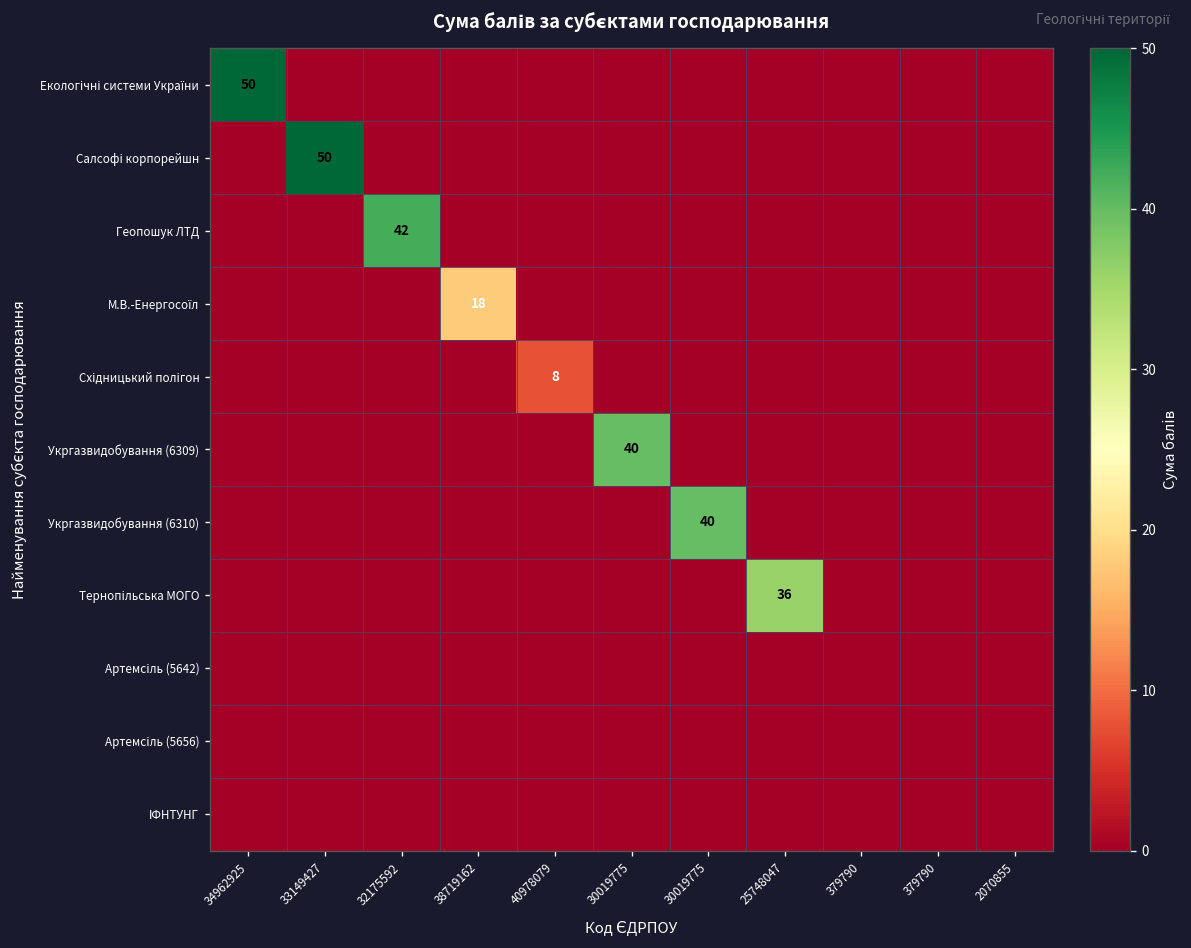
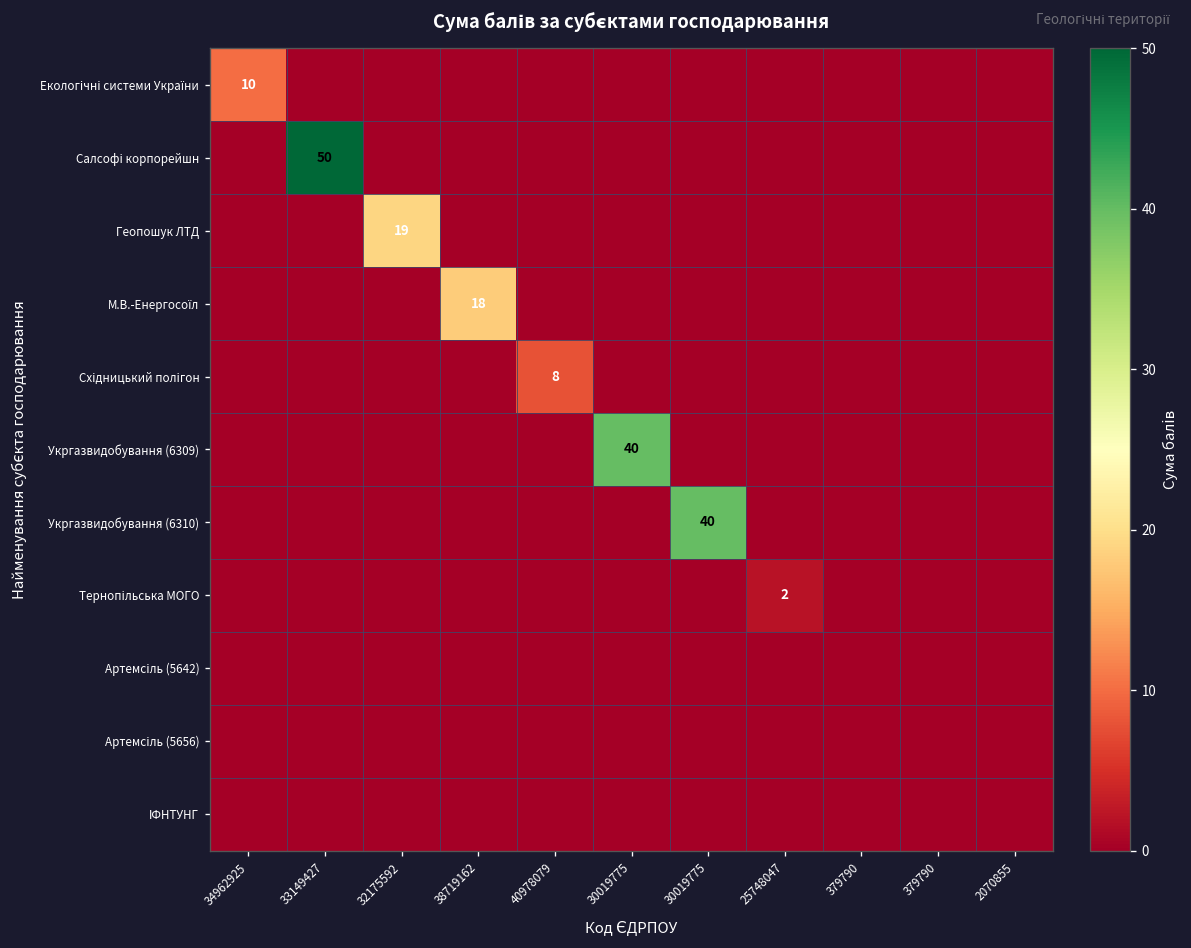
  {
    "Екологічні системи України": {
-     "34962925": 50
+     "34962925": 10
    },
    "Салсофі корпорейшн": {
      "33149427": 50
    },
    "Геопошук ЛТД": {
-     "32175592": 42
+     "32175592": 19
    },
    "М.В.-Енергосоїл": {
      "38719162": 18
    },
    "Східницький полігон": {
      "40978079": 8
    },
    "Тернопільська МОГО": {
-     "25748047": 36
+     "25748047": 2
    }
  }
